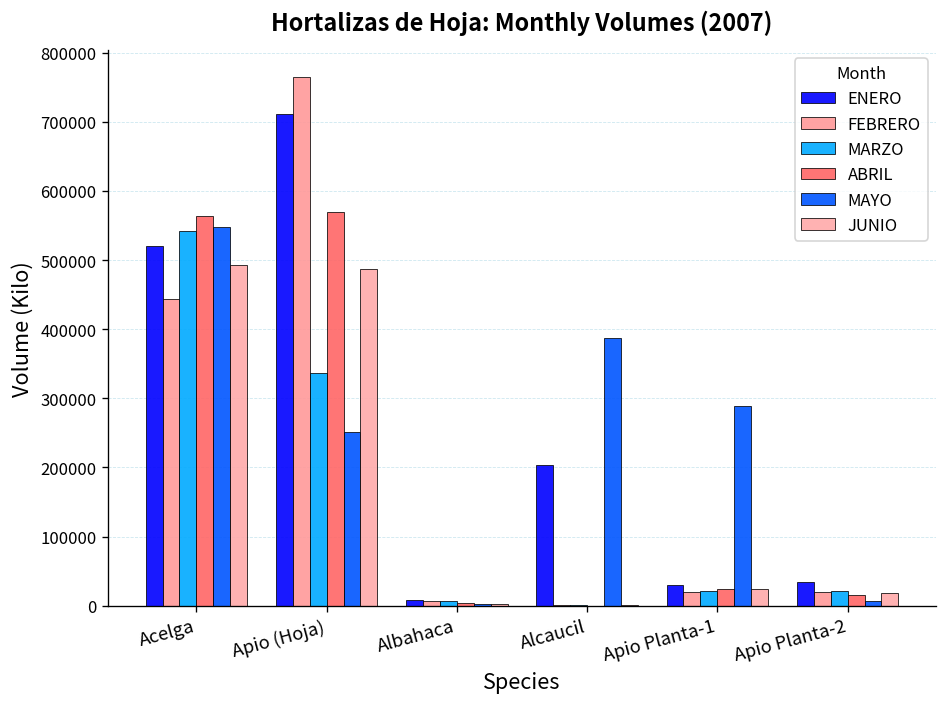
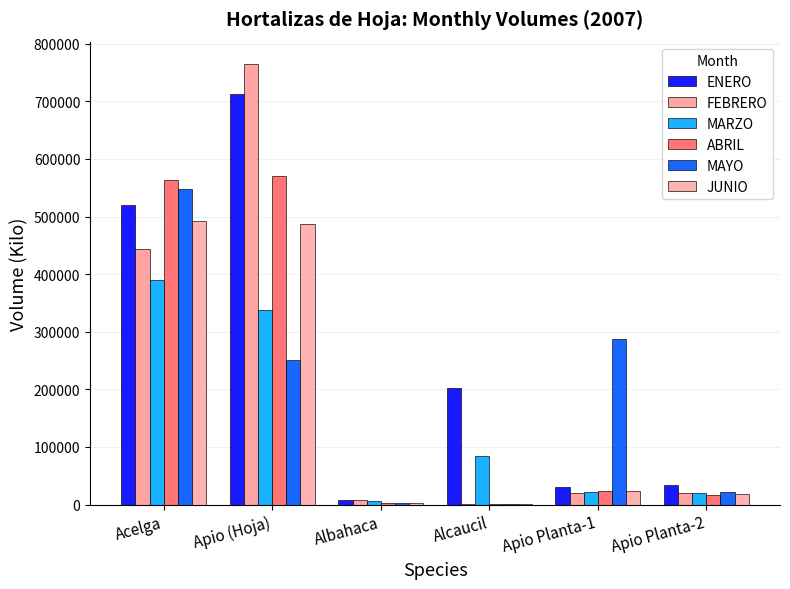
  {
    "ENERO": {
      "Acelga": 520000,
      "Apio (Hoja)": 710000,
      "Albahaca": 10000,
      "Alcaucil": 200000,
      "Apio Planta-1": 30000,
      "Apio Planta-2": 30000
    },
    "MARZO": {
-     "Acelga": 540000,
+     "Acelga": 390000,
      "Apio (Hoja)": 340000,
      "Albahaca": 10000,
-     "Alcaucil": 0,
+     "Alcaucil": 80000,
      "Apio Planta-1": 20000,
      "Apio Planta-2": 20000
    },
    "ABRIL": {
      "Acelga": 560000,
      "Apio (Hoja)": 570000,
      "Apio Planta-1": 20000,
      "Apio Planta-2": 20000
    },
    "MAYO": {
      "Acelga": 550000,
      "Apio (Hoja)": 250000,
-     "Alcaucil": 390000,
+     "Alcaucil": 0,
      "Apio Planta-1": 290000,
-     "Apio Planta-2": 10000
+     "Apio Planta-2": 20000
    }
  }
